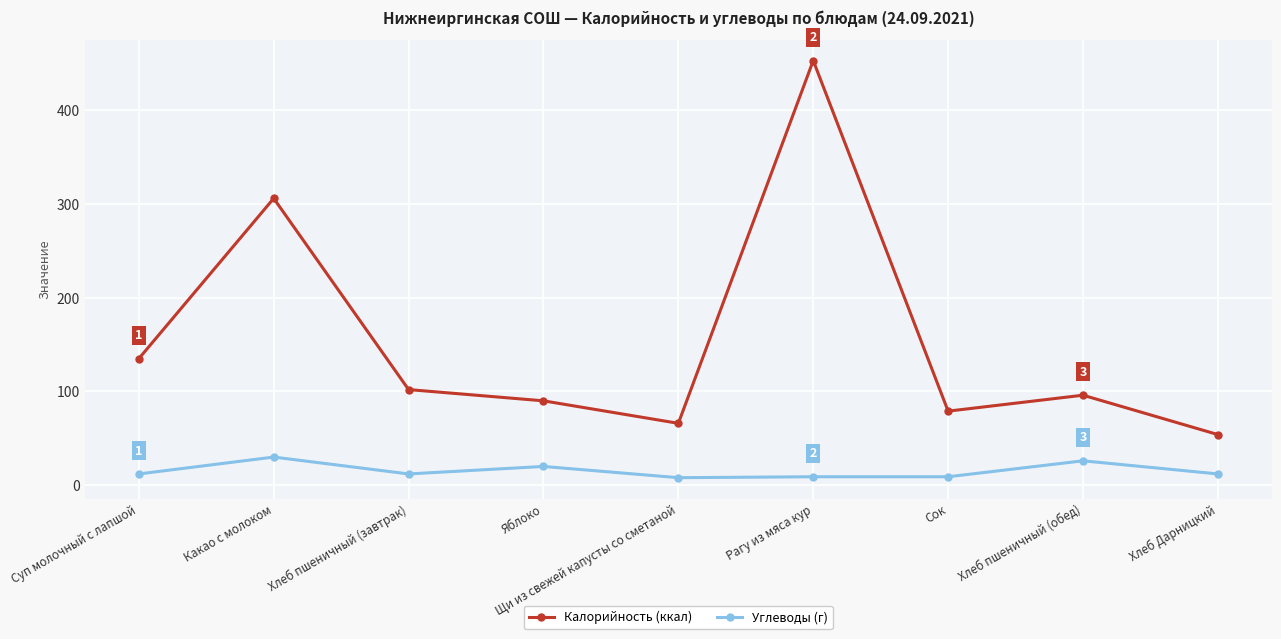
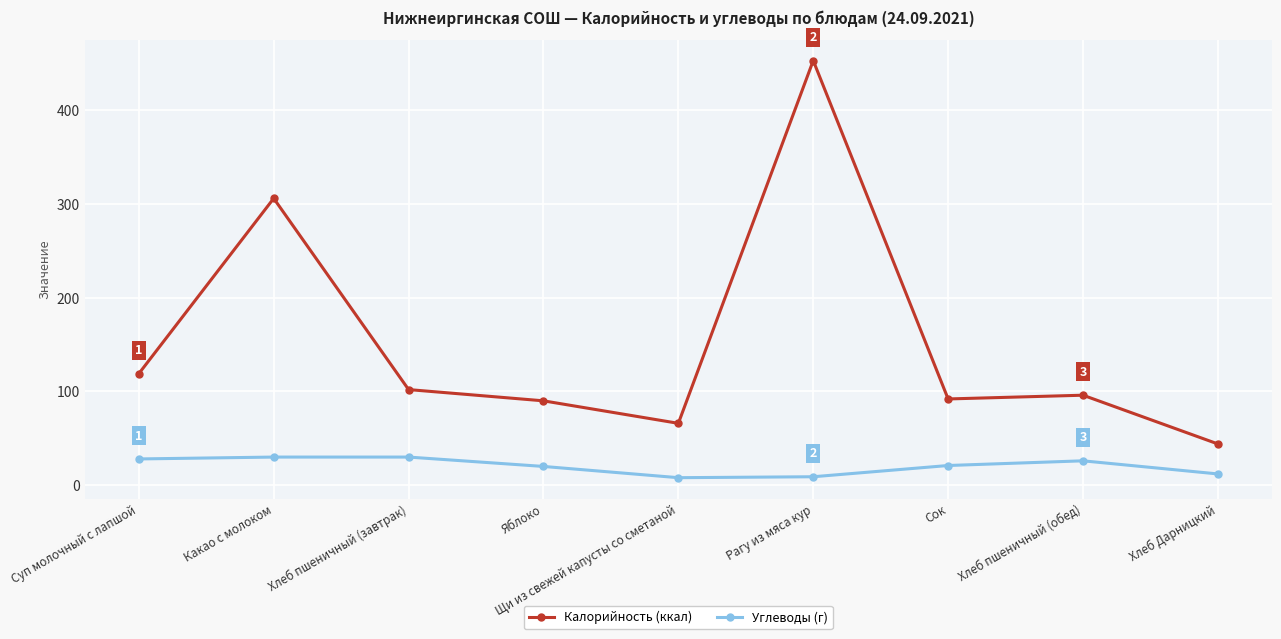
  {
    "Калорийность (ккал)": {
-     "Суп молочный с лапшой": 140,
+     "Суп молочный с лапшой": 120,
      "Какао с молоком": 310,
      "Хлеб пшеничный (завтрак)": 100,
      "Яблоко": 90,
      "Щи из свежей капусты со сметаной": 70,
-     "Сок": 80,
-     "Хлеб Дарницкий": 50
+     "Сок": 90,
+     "Хлеб Дарницкий": 40
    },
    "Углеводы (г)": {
-     "Суп молочный с лапшой": 10,
+     "Суп молочный с лапшой": 30,
      "Какао с молоком": 30,
-     "Хлеб пшеничный (завтрак)": 10,
+     "Хлеб пшеничный (завтрак)": 30,
      "Яблоко": 20,
      "Щи из свежей капусты со сметаной": 10,
-     "Сок": 10,
+     "Сок": 20,
      "Хлеб Дарницкий": 10
    }
  }
